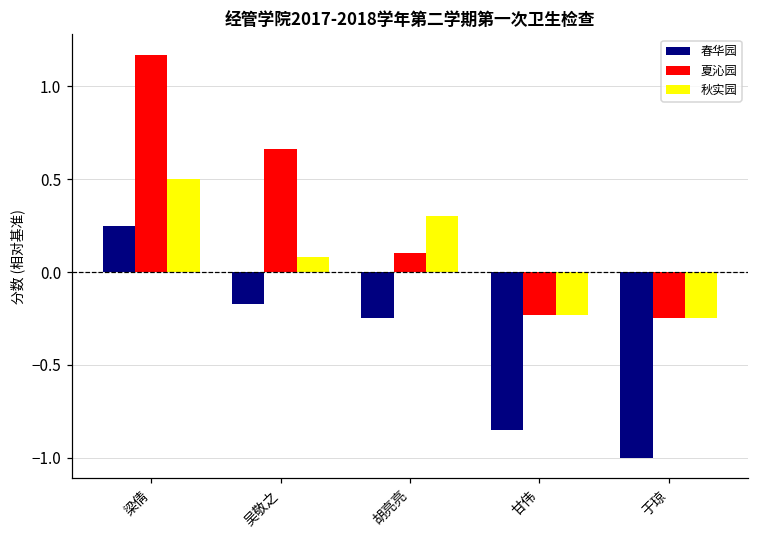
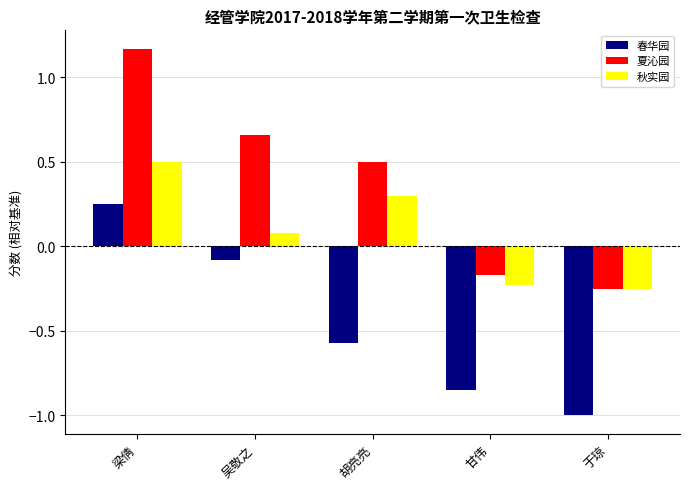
  {
    "春华园": {
      "梁倩": 0.25,
-     "吴敬之": -0.17,
-     "胡亮亮": -0.25,
+     "吴敬之": -0.08,
+     "胡亮亮": -0.57,
      "甘伟": -0.85,
      "于琼": -1.00
    },
    "夏沁园": {
      "梁倩": 1.17,
      "吴敬之": 0.66,
-     "胡亮亮": 0.10,
-     "甘伟": -0.23,
+     "胡亮亮": 0.50,
+     "甘伟": -0.17,
      "于琼": -0.25
    },
    "秋实园": {
      "梁倩": 0.50,
      "吴敬之": 0.08,
      "胡亮亮": 0.30,
      "甘伟": -0.23,
      "于琼": -0.25
    }
  }
